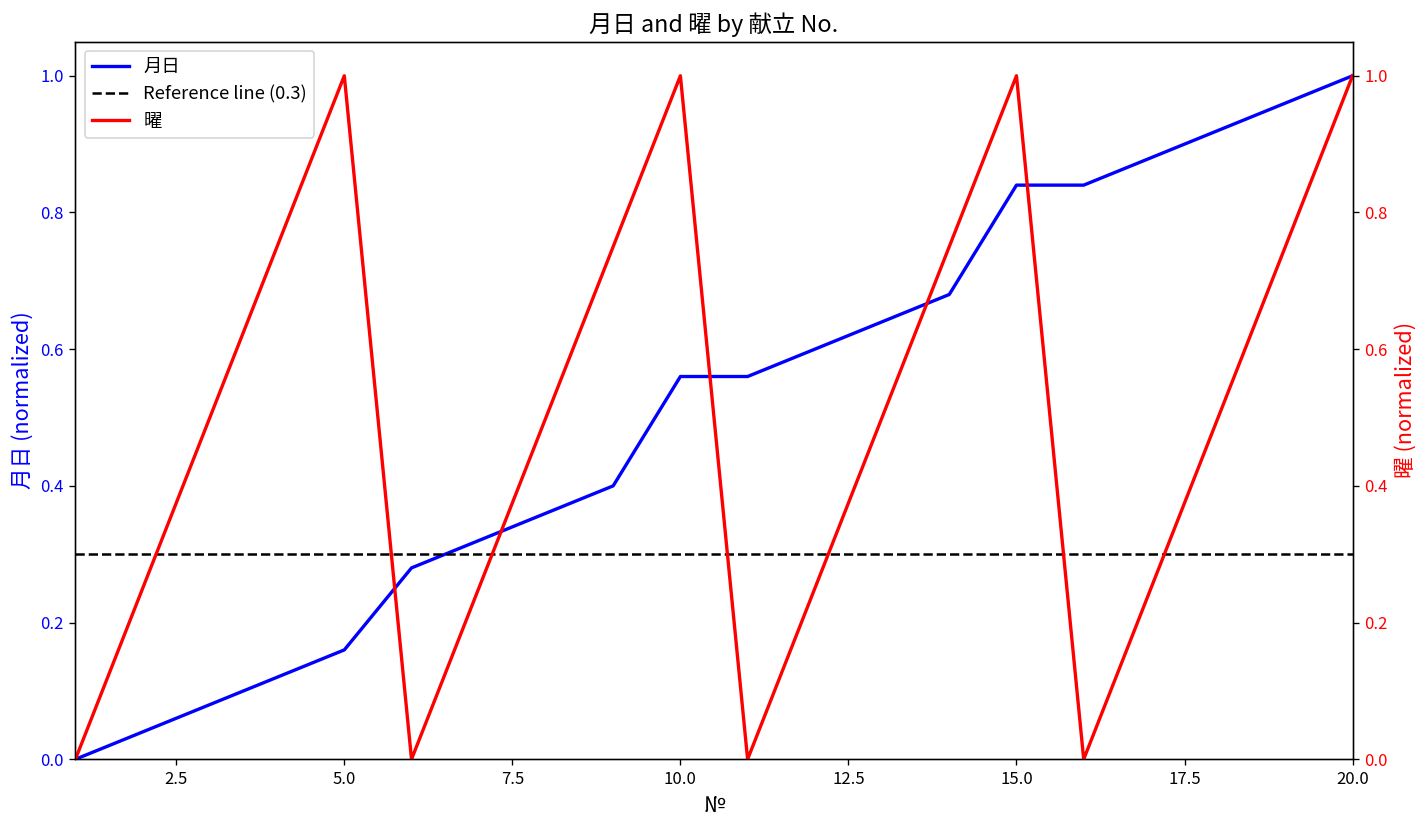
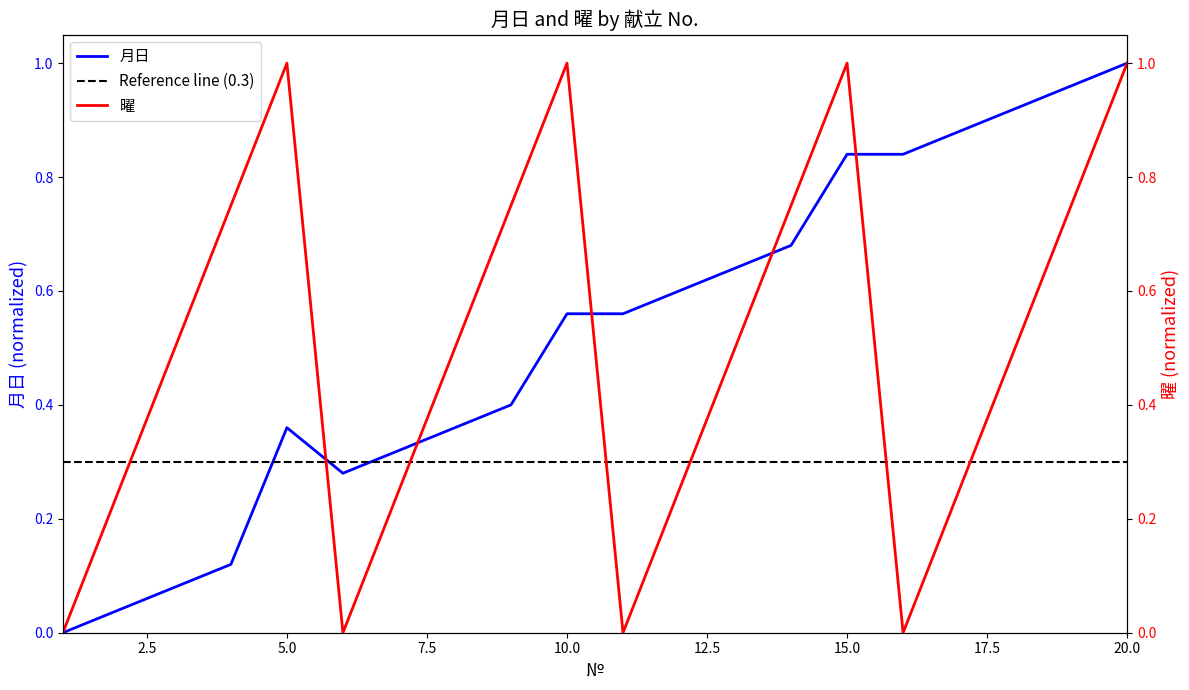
  {
    "月日": {
-     "5.0": 0.16,
+     "5.0": 0.36,
      "10.0": 0.56,
      "15.0": 0.84,
      "20.0": 1.00
    },
    "曜": {
      "5.0": 1.00,
      "10.0": 1.00,
      "15.0": 1.00,
      "20.0": 1.00
    }
  }
